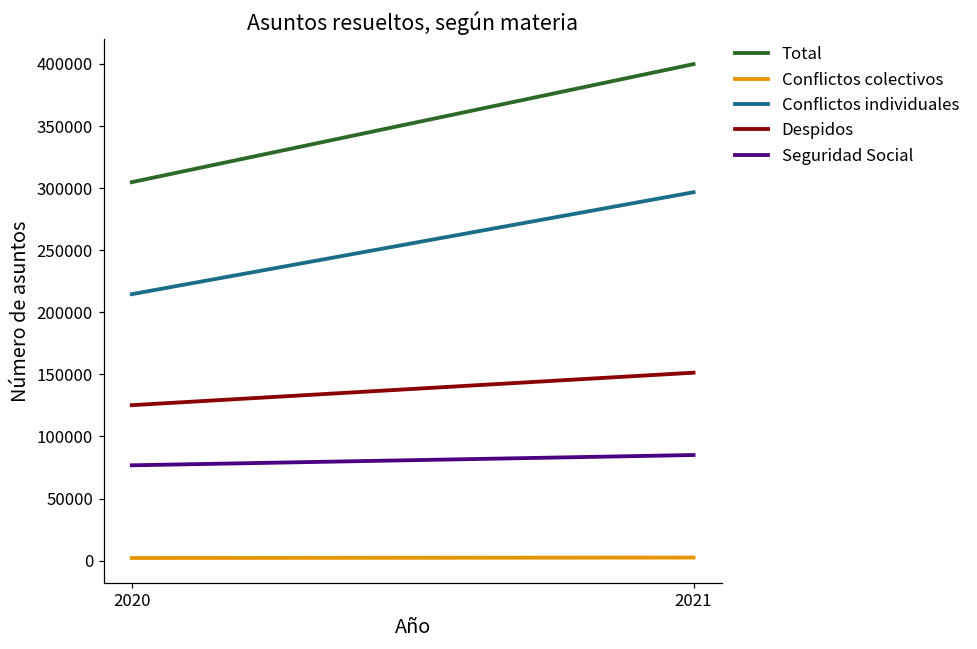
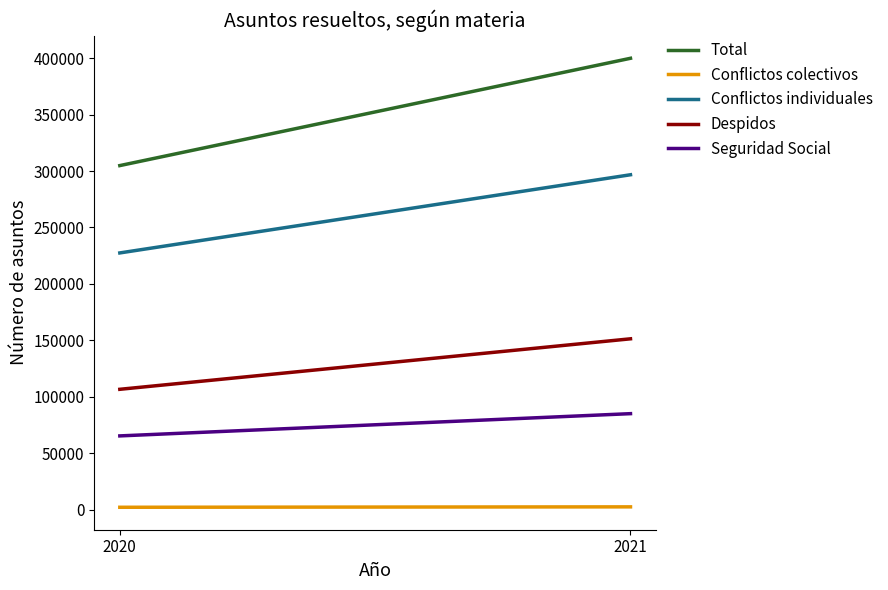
  {
    "Total": {
      "2020": 305000,
      "2021": 400000
    },
    "Conflictos colectivos": {
      "2020": 2000,
      "2021": 3000
    },
    "Conflictos individuales": {
-     "2020": 215000,
+     "2020": 227000,
      "2021": 297000
    },
    "Despidos": {
-     "2020": 125000,
+     "2020": 107000,
      "2021": 151000
    },
    "Seguridad Social": {
-     "2020": 77000,
+     "2020": 65000,
      "2021": 85000
    }
  }
